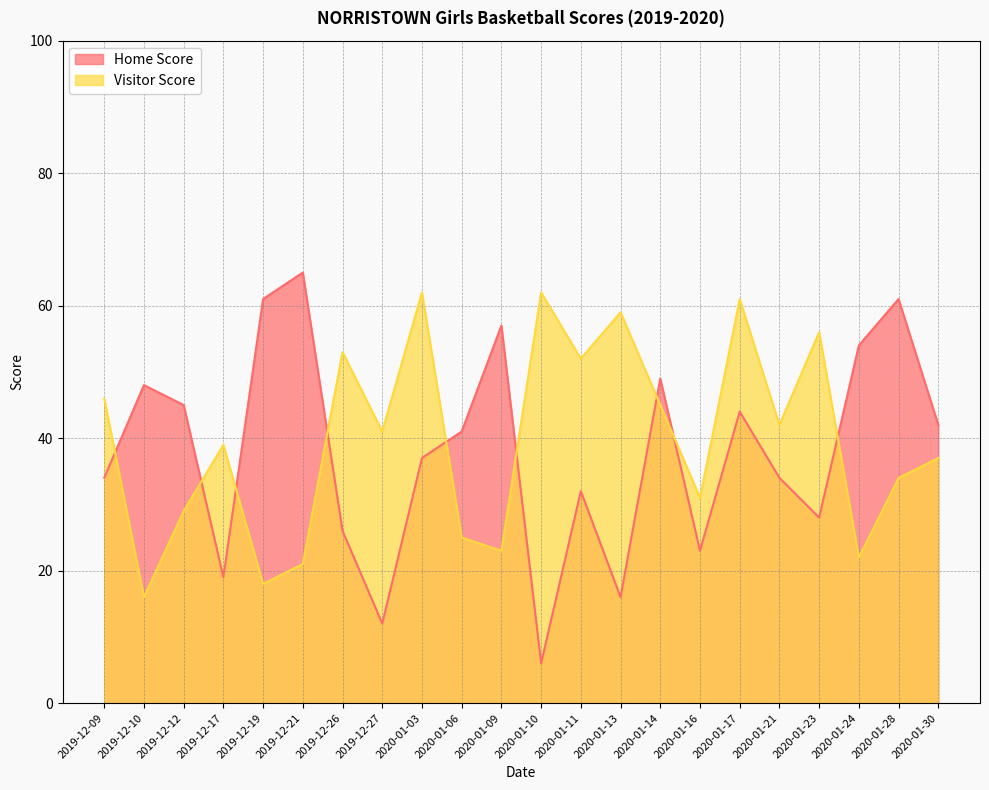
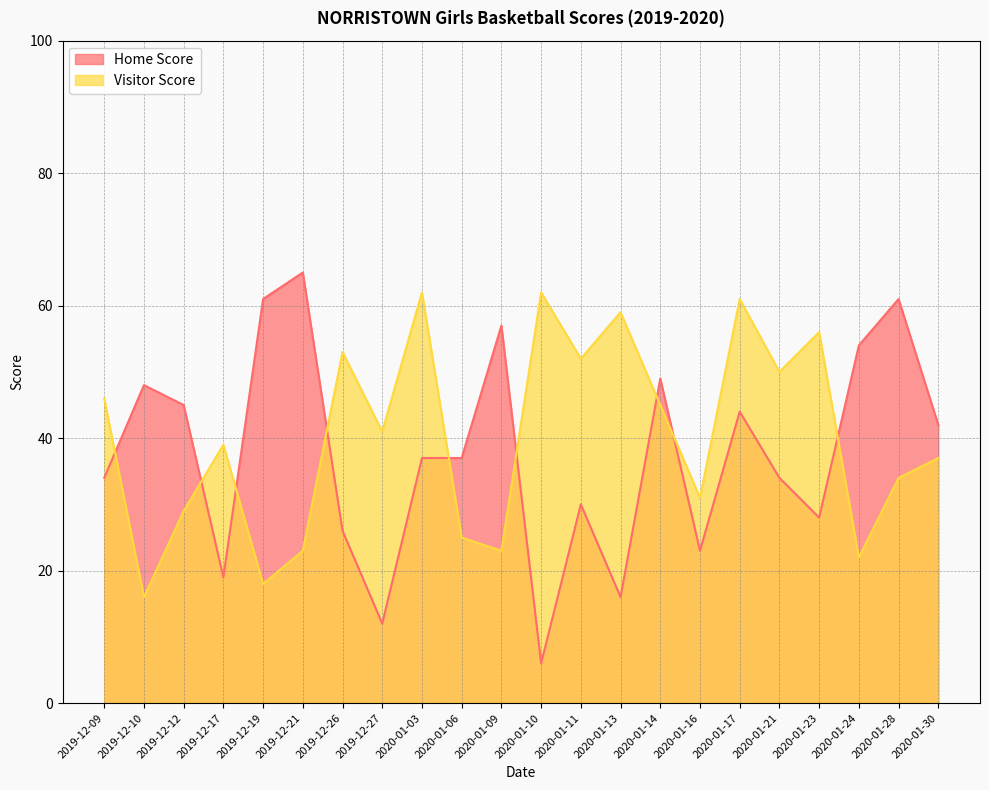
  {
    "Home Score": {
      "2019-12-09": 34,
      "2019-12-10": 48,
      "2019-12-12": 45,
      "2019-12-17": 19,
      "2019-12-19": 61,
      "2019-12-21": 65,
      "2019-12-26": 26,
      "2019-12-27": 12,
      "2020-01-03": 37,
-     "2020-01-06": 41,
+     "2020-01-06": 37,
      "2020-01-09": 57,
      "2020-01-10": 6,
-     "2020-01-11": 32,
+     "2020-01-11": 30,
      "2020-01-13": 16,
      "2020-01-14": 49,
      "2020-01-16": 23,
      "2020-01-17": 44,
      "2020-01-21": 34,
      "2020-01-23": 28,
      "2020-01-24": 54,
      "2020-01-28": 61,
      "2020-01-30": 42
    },
    "Visitor Score": {
      "2019-12-09": 46,
      "2019-12-10": 16,
      "2019-12-12": 29,
      "2019-12-17": 39,
      "2019-12-19": 18,
-     "2019-12-21": 21,
+     "2019-12-21": 23,
      "2019-12-26": 53,
      "2019-12-27": 41,
      "2020-01-03": 62,
      "2020-01-06": 25,
      "2020-01-09": 23,
      "2020-01-10": 62,
      "2020-01-11": 52,
      "2020-01-13": 59,
      "2020-01-14": 45,
      "2020-01-16": 31,
      "2020-01-17": 61,
-     "2020-01-21": 42,
+     "2020-01-21": 50,
      "2020-01-23": 56,
      "2020-01-24": 22,
      "2020-01-28": 34,
      "2020-01-30": 37
    }
  }
